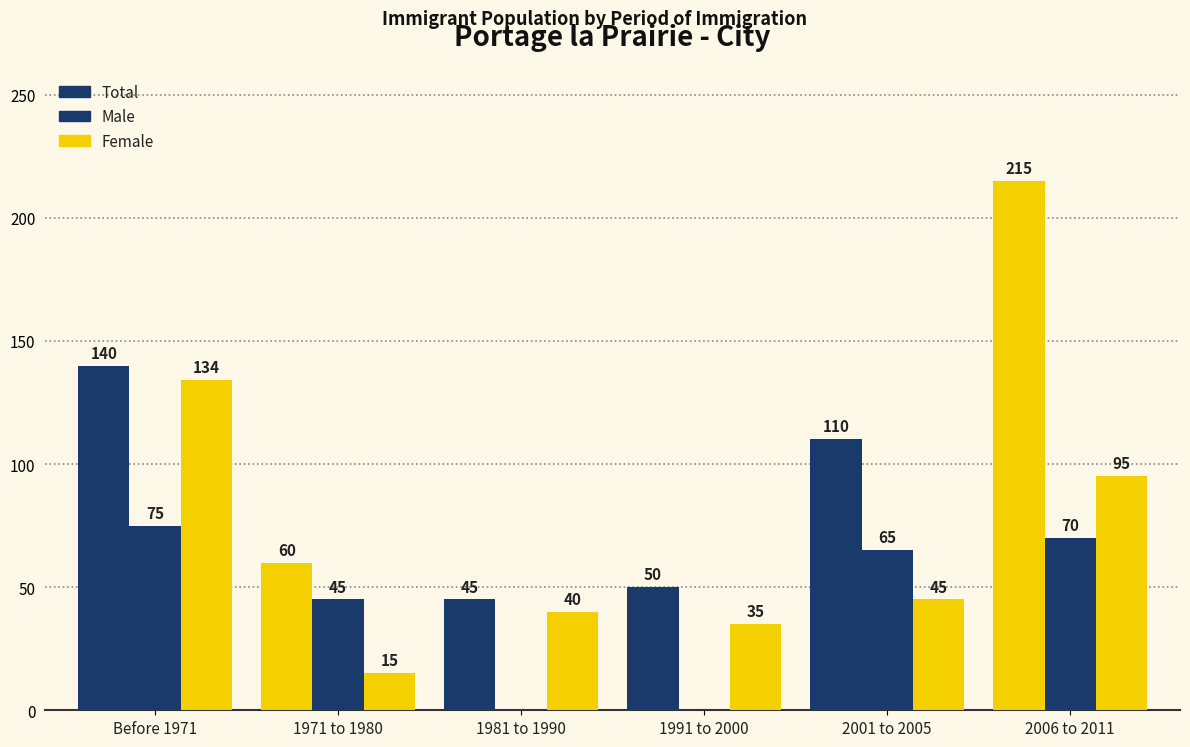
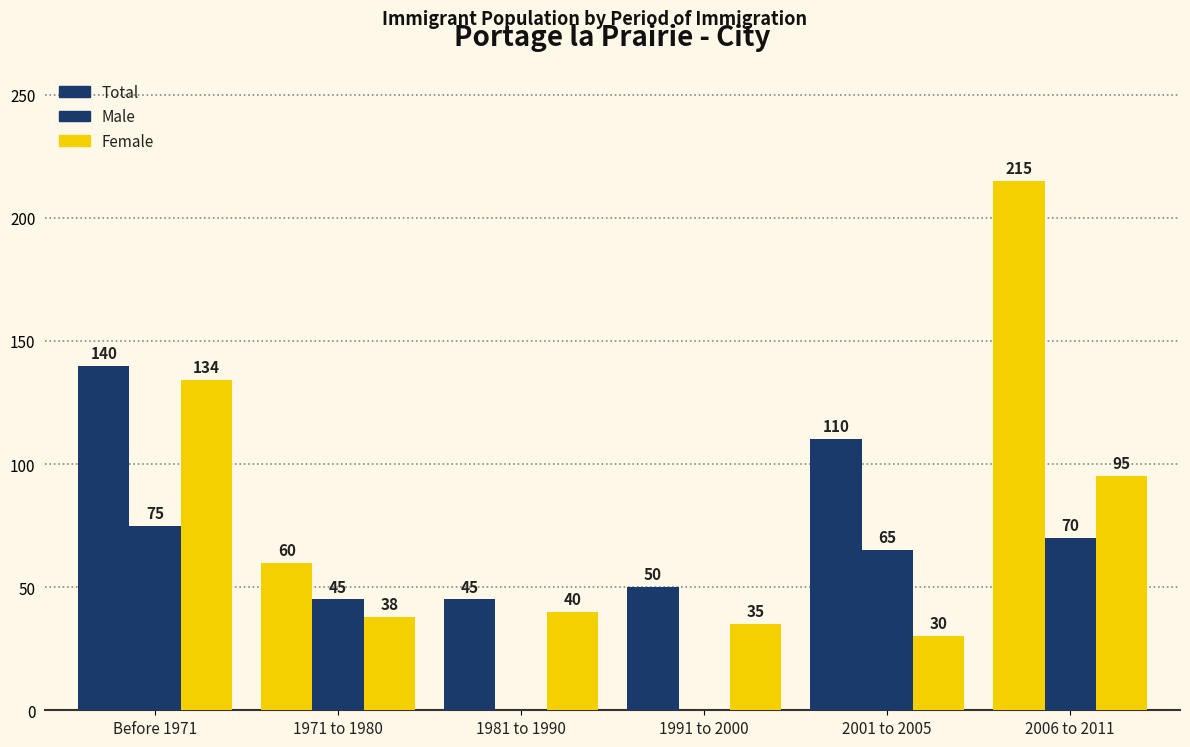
  {
    "Female": {
      "Before 1971": 134,
-     "1971 to 1980": 15,
+     "1971 to 1980": 38,
      "1981 to 1990": 40,
      "1991 to 2000": 35,
-     "2001 to 2005": 45,
+     "2001 to 2005": 30,
      "2006 to 2011": 95
    }
  }
